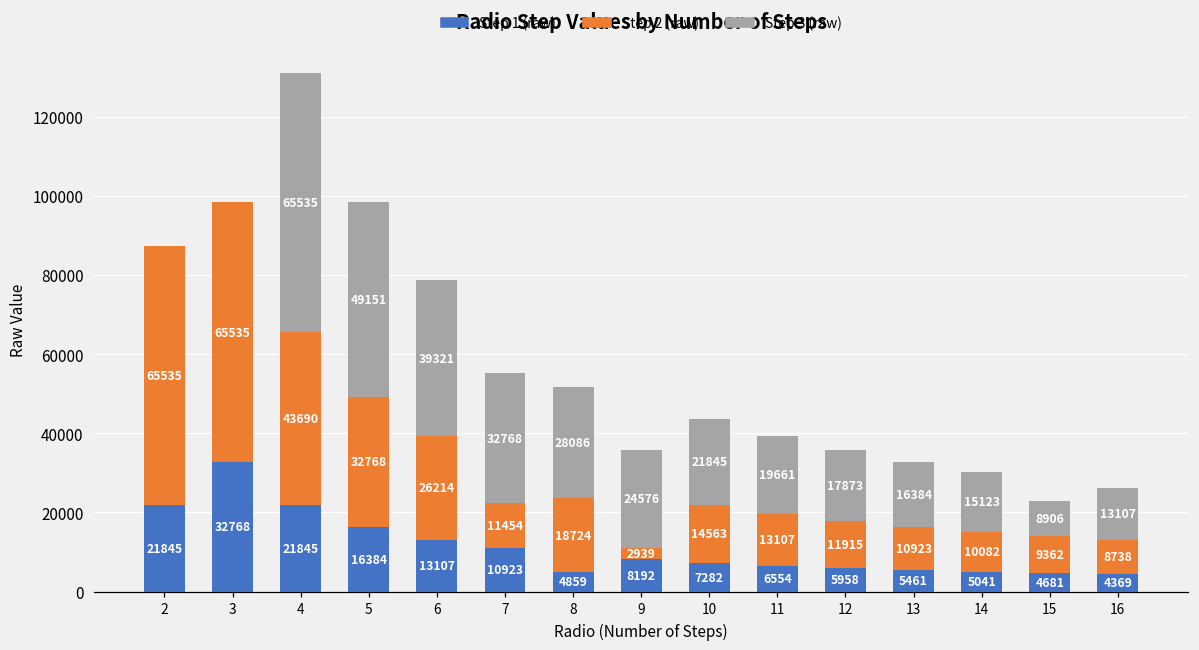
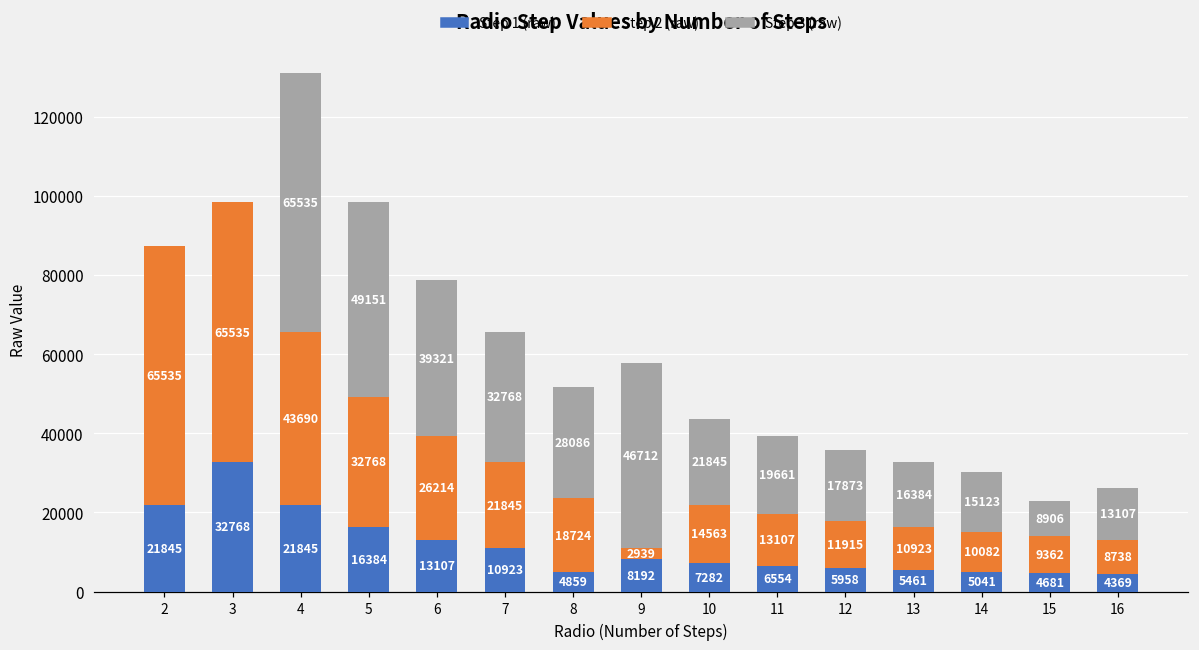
  {
    "Step 1 (raw)": {
      "2": 21845,
      "3": 32768,
      "4": 21845,
      "5": 16384,
      "6": 13107,
      "7": 10923,
      "8": 4859,
      "9": 8192,
      "10": 7282,
      "11": 6554,
      "12": 5958,
      "13": 5461,
      "14": 5041,
      "15": 4681,
      "16": 4369
    },
    "Step 2 (raw)": {
      "2": 65535,
      "3": 65535,
      "4": 43690,
      "5": 32768,
      "6": 26214,
-     "7": 11454,
+     "7": 21845,
      "8": 18724,
      "9": 2939,
      "10": 14563,
      "11": 13107,
      "12": 11915,
      "13": 10923,
      "14": 10082,
      "15": 9362,
      "16": 8738
    },
    "Step 3 (raw)": {
      "4": 65535,
      "5": 49151,
      "6": 39321,
      "7": 32768,
      "8": 28086,
-     "9": 24576,
+     "9": 46712,
      "10": 21845,
      "11": 19661,
      "12": 17873,
      "13": 16384,
      "14": 15123,
      "15": 8906,
      "16": 13107
    }
  }
